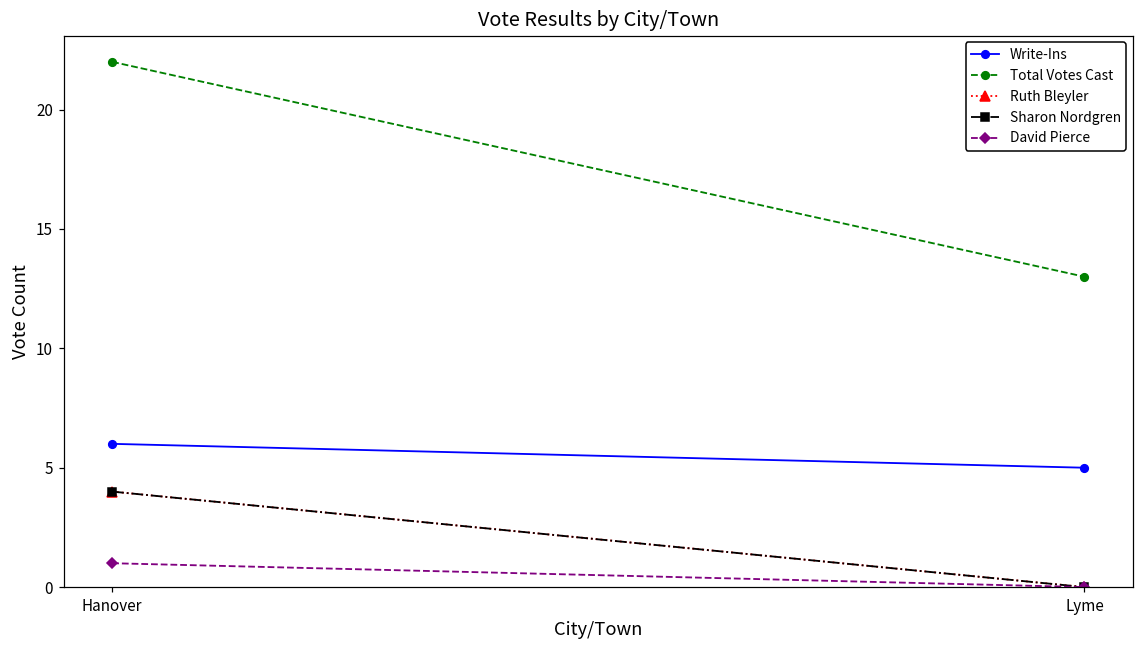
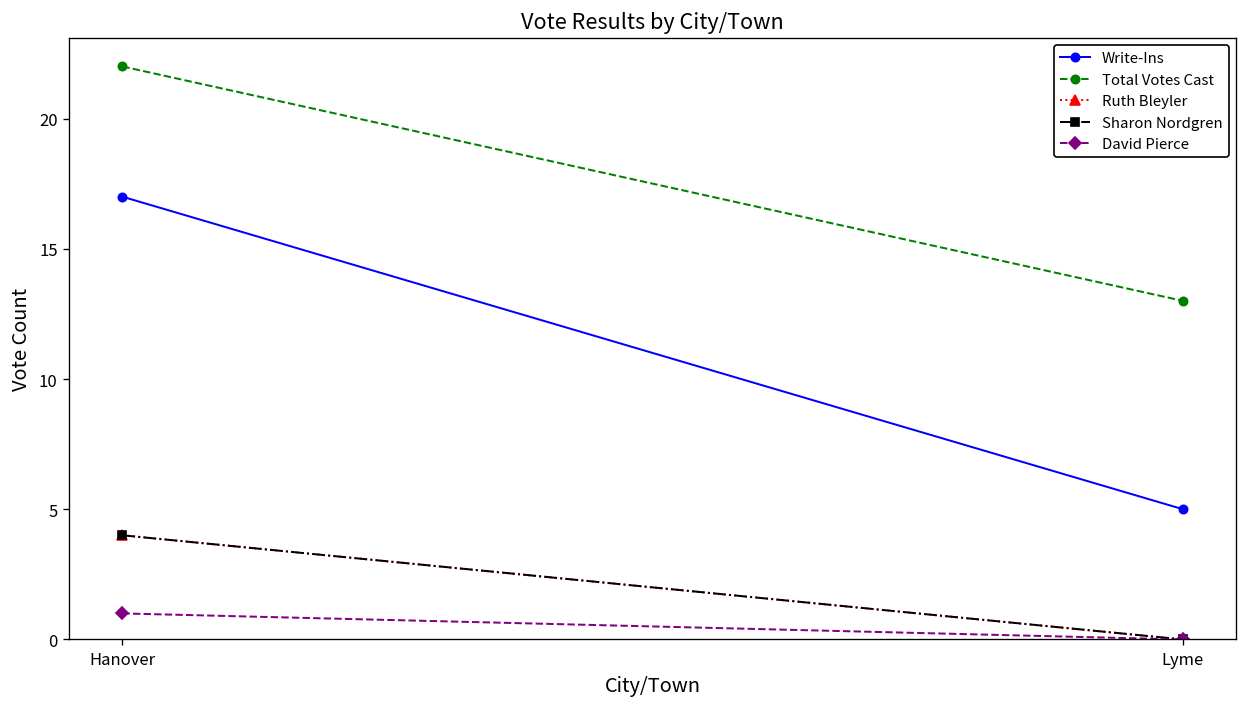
  {
    "Write-Ins": {
-     "Hanover": 6,
+     "Hanover": 17,
      "Lyme": 5
    },
    "Total Votes Cast": {
      "Hanover": 22,
      "Lyme": 13
    },
    "Sharon Nordgren": {
      "Hanover": 4
    },
    "David Pierce": {
      "Hanover": 1
    }
  }
